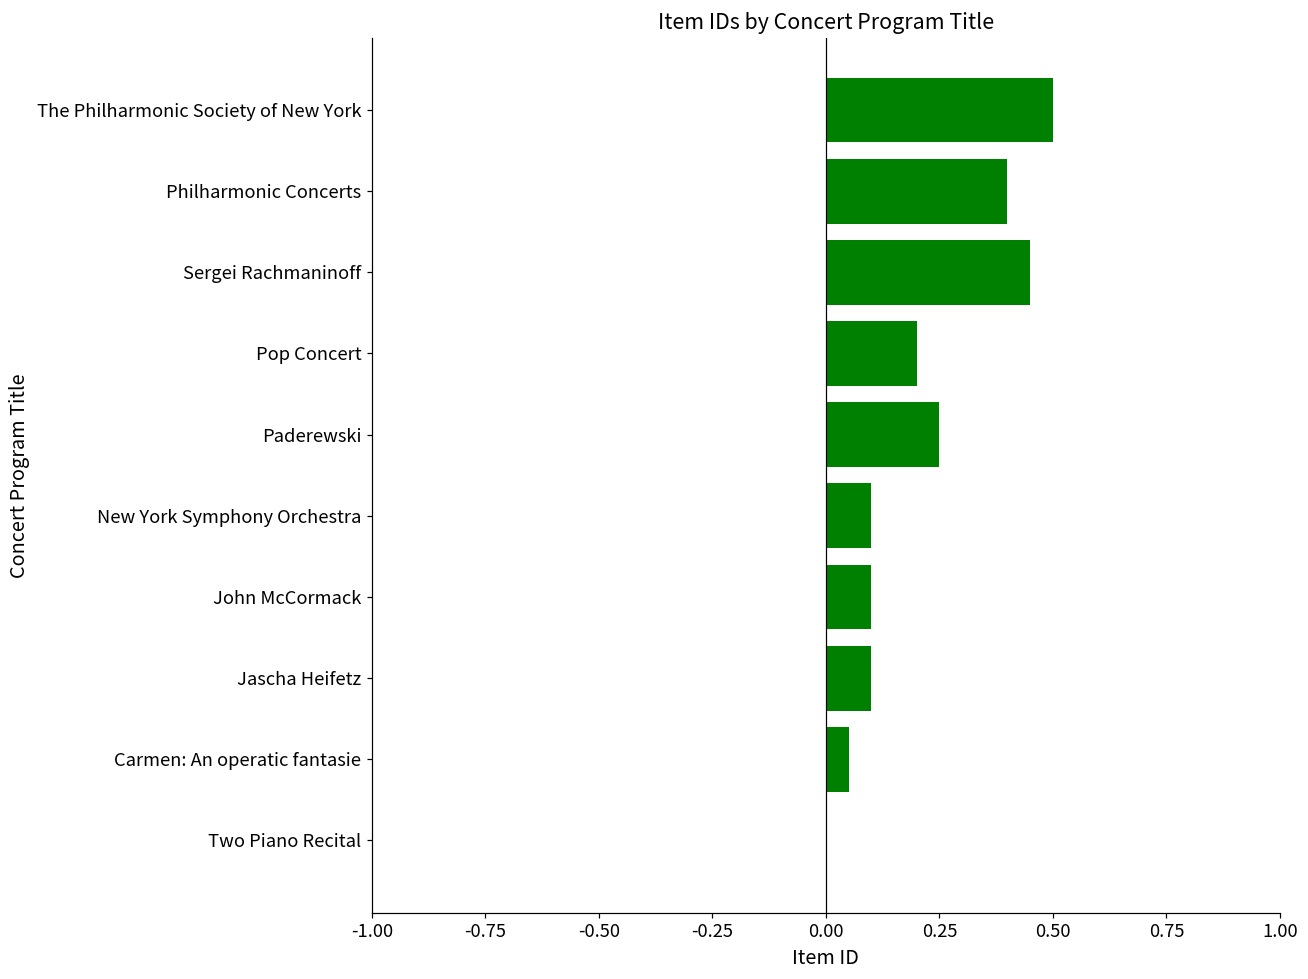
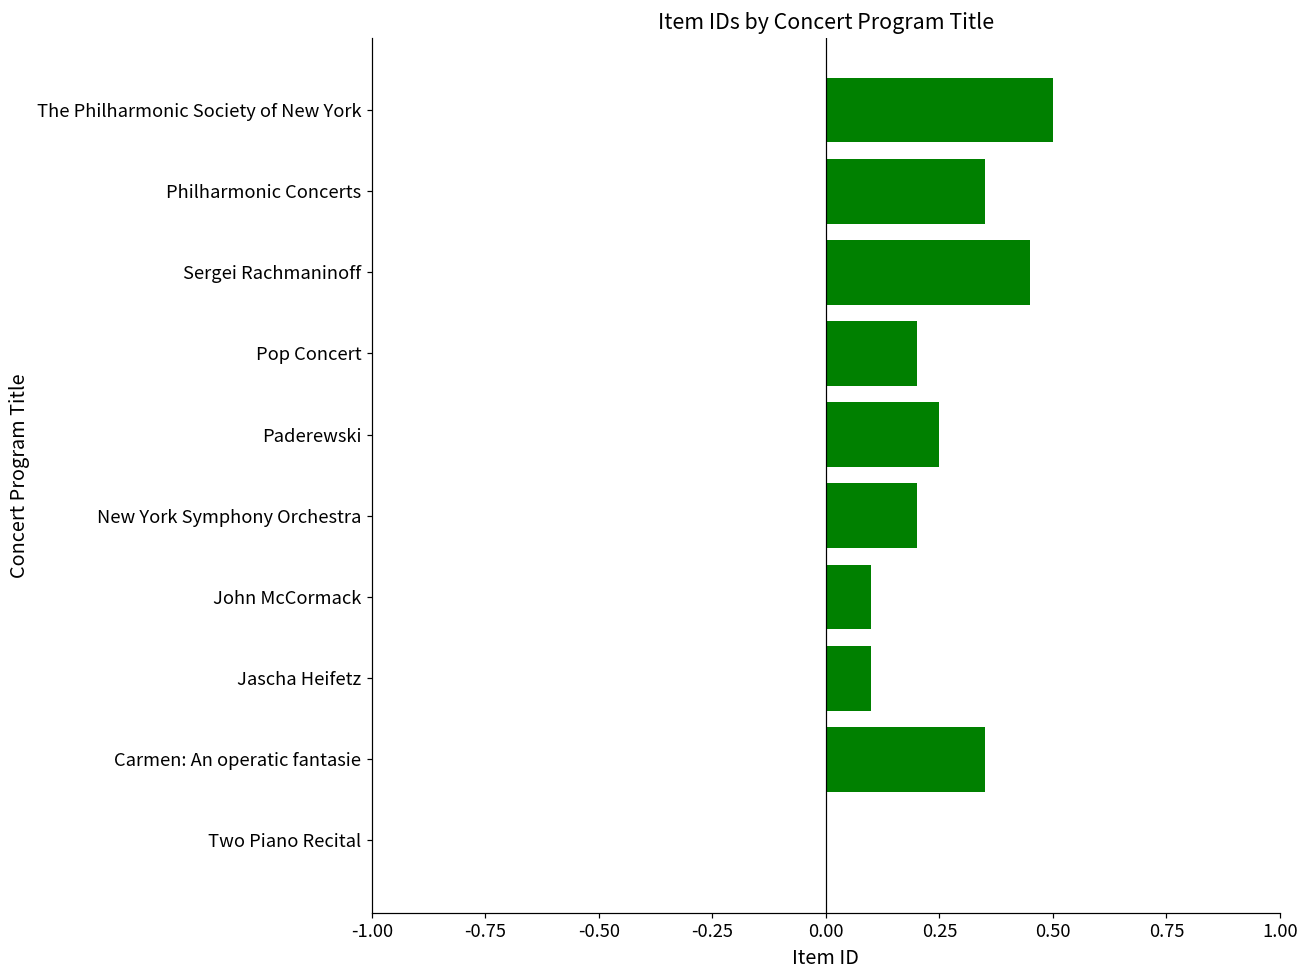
  {
    "The Philharmonic Society of New York": 0.50,
-   "Philharmonic Concerts": 0.40,
+   "Philharmonic Concerts": 0.35,
    "Sergei Rachmaninoff": 0.45,
    "Pop Concert": 0.20,
    "Paderewski": 0.25,
-   "New York Symphony Orchestra": 0.10,
+   "New York Symphony Orchestra": 0.20,
    "John McCormack": 0.10,
    "Jascha Heifetz": 0.10,
-   "Carmen: An operatic fantasie": 0.05,
+   "Carmen: An operatic fantasie": 0.35,
    "Two Piano Recital": 0.00
  }
